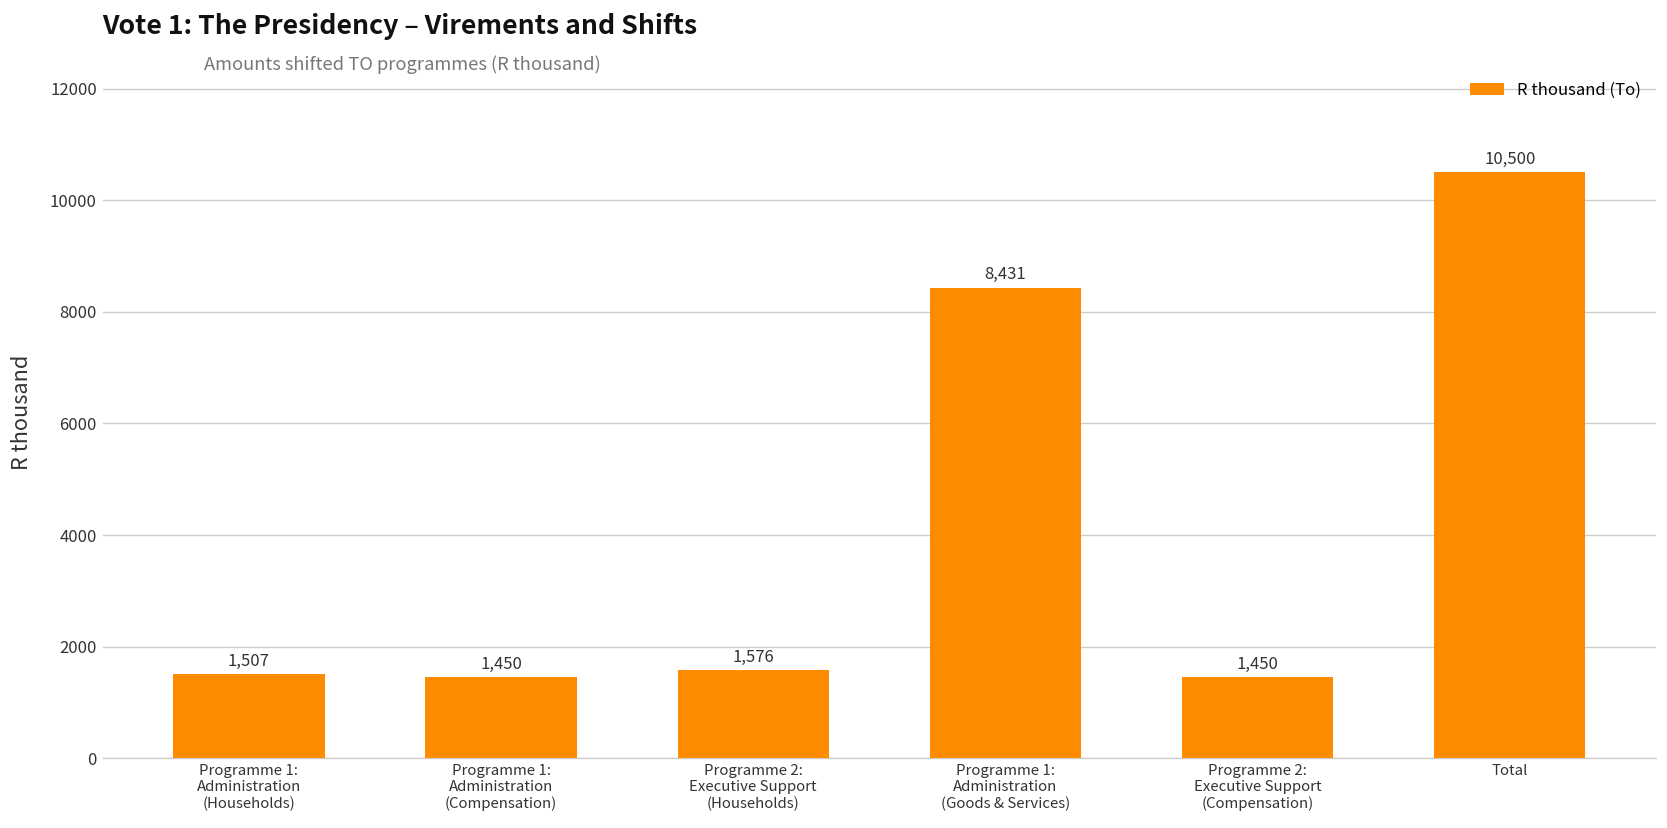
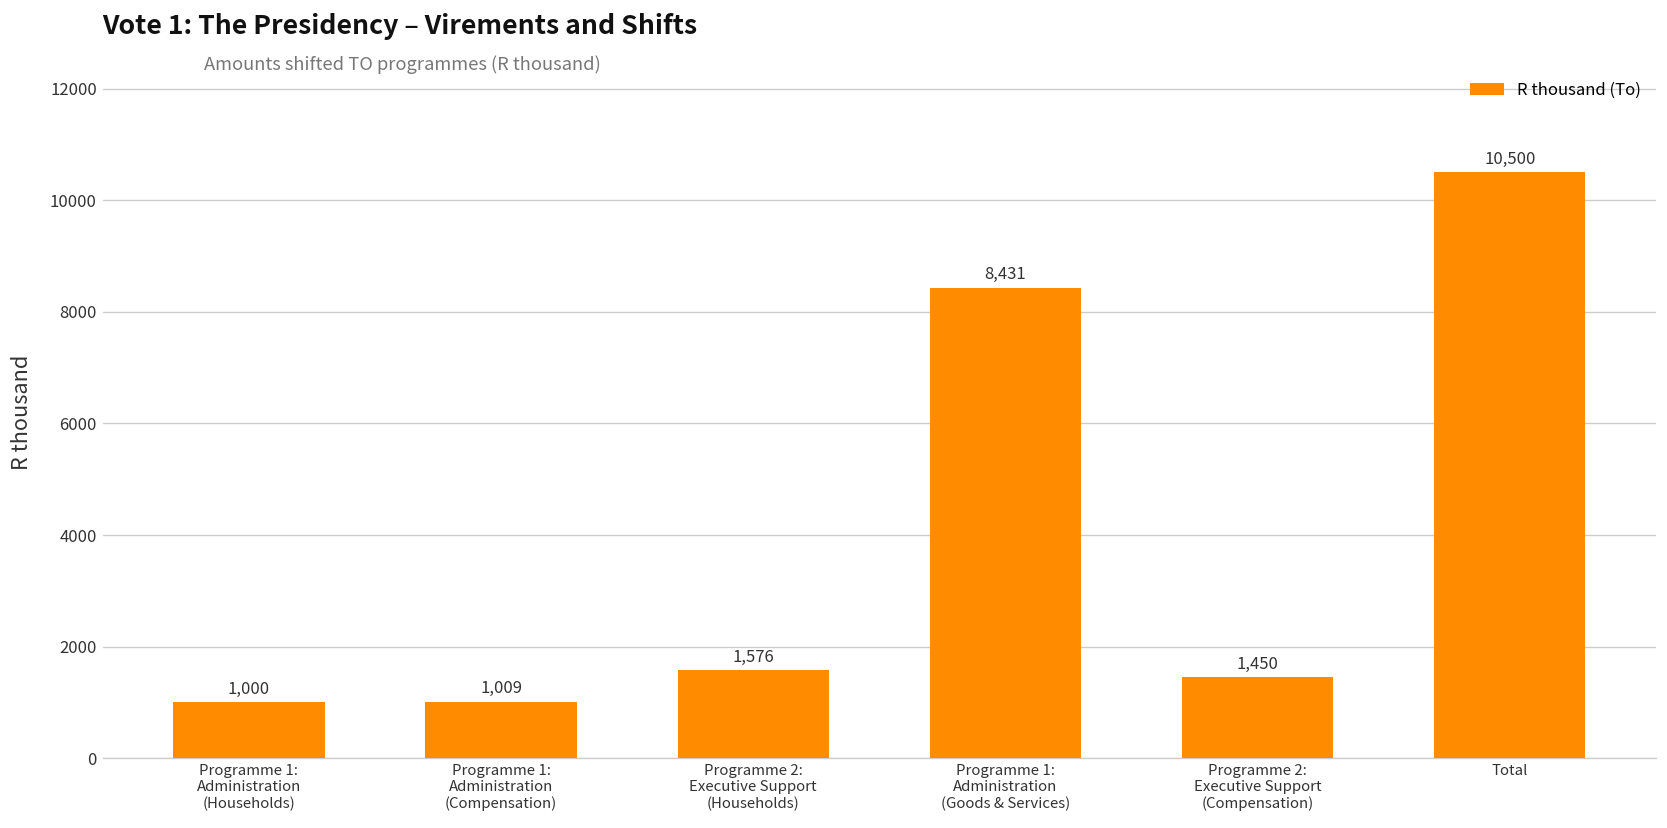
  {
-   "Programme 1: Administration (Households)": "1,507",
-   "Programme 1: Administration (Compensation)": "1,450",
+   "Programme 1: Administration (Households)": "1,000",
+   "Programme 1: Administration (Compensation)": "1,009",
    "Programme 2: Executive Support (Households)": "1,576",
    "Programme 1: Administration (Goods & Services)": "8,431",
    "Programme 2: Executive Support (Compensation)": "1,450",
    "Total": "10,500"
  }
